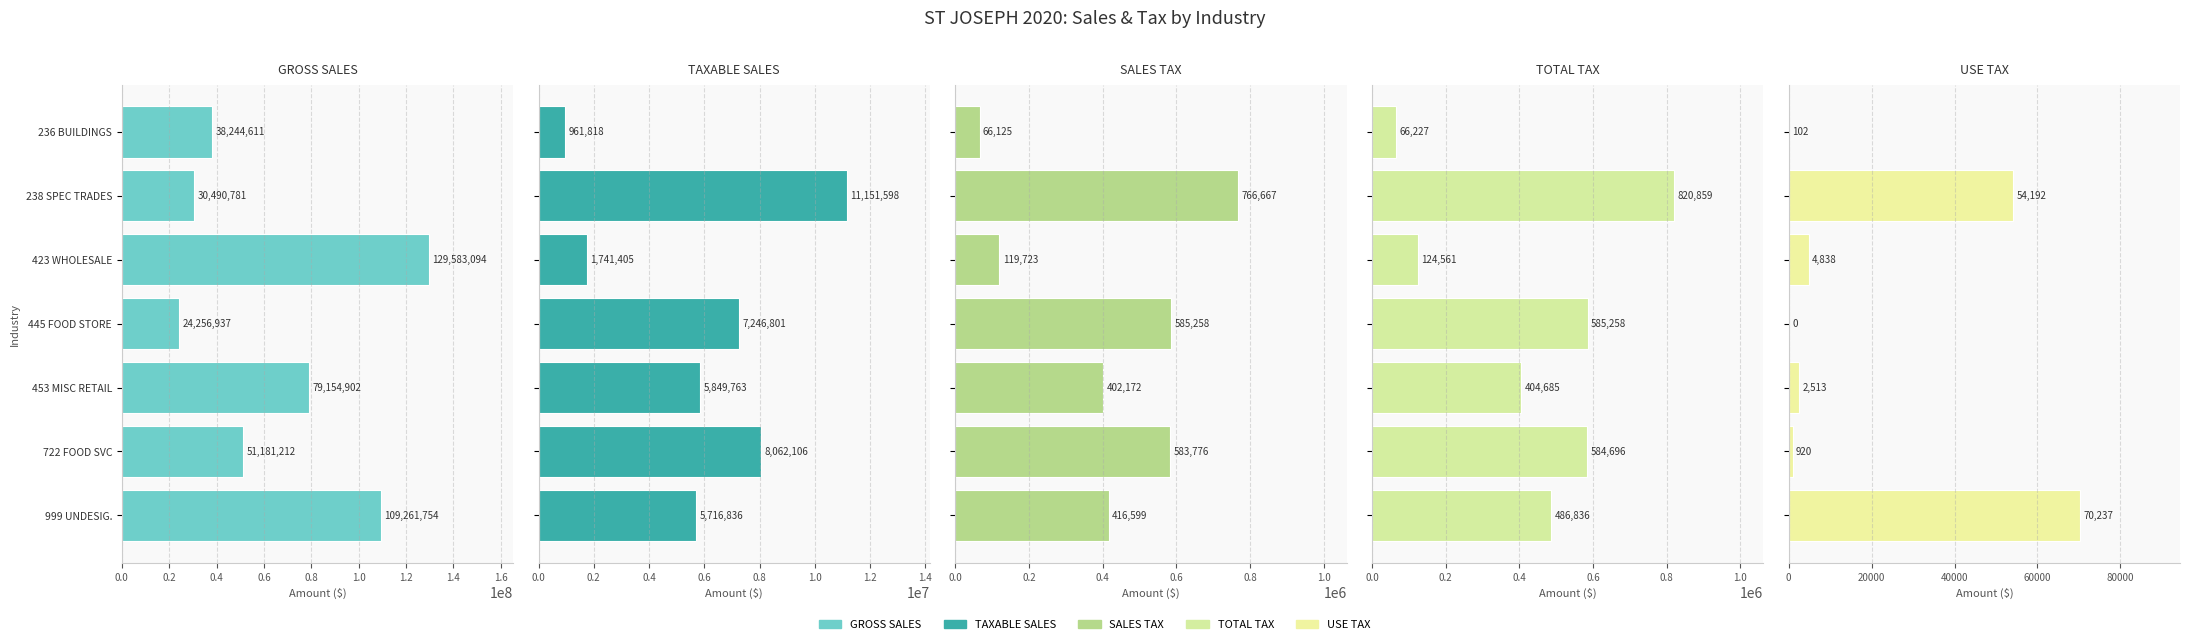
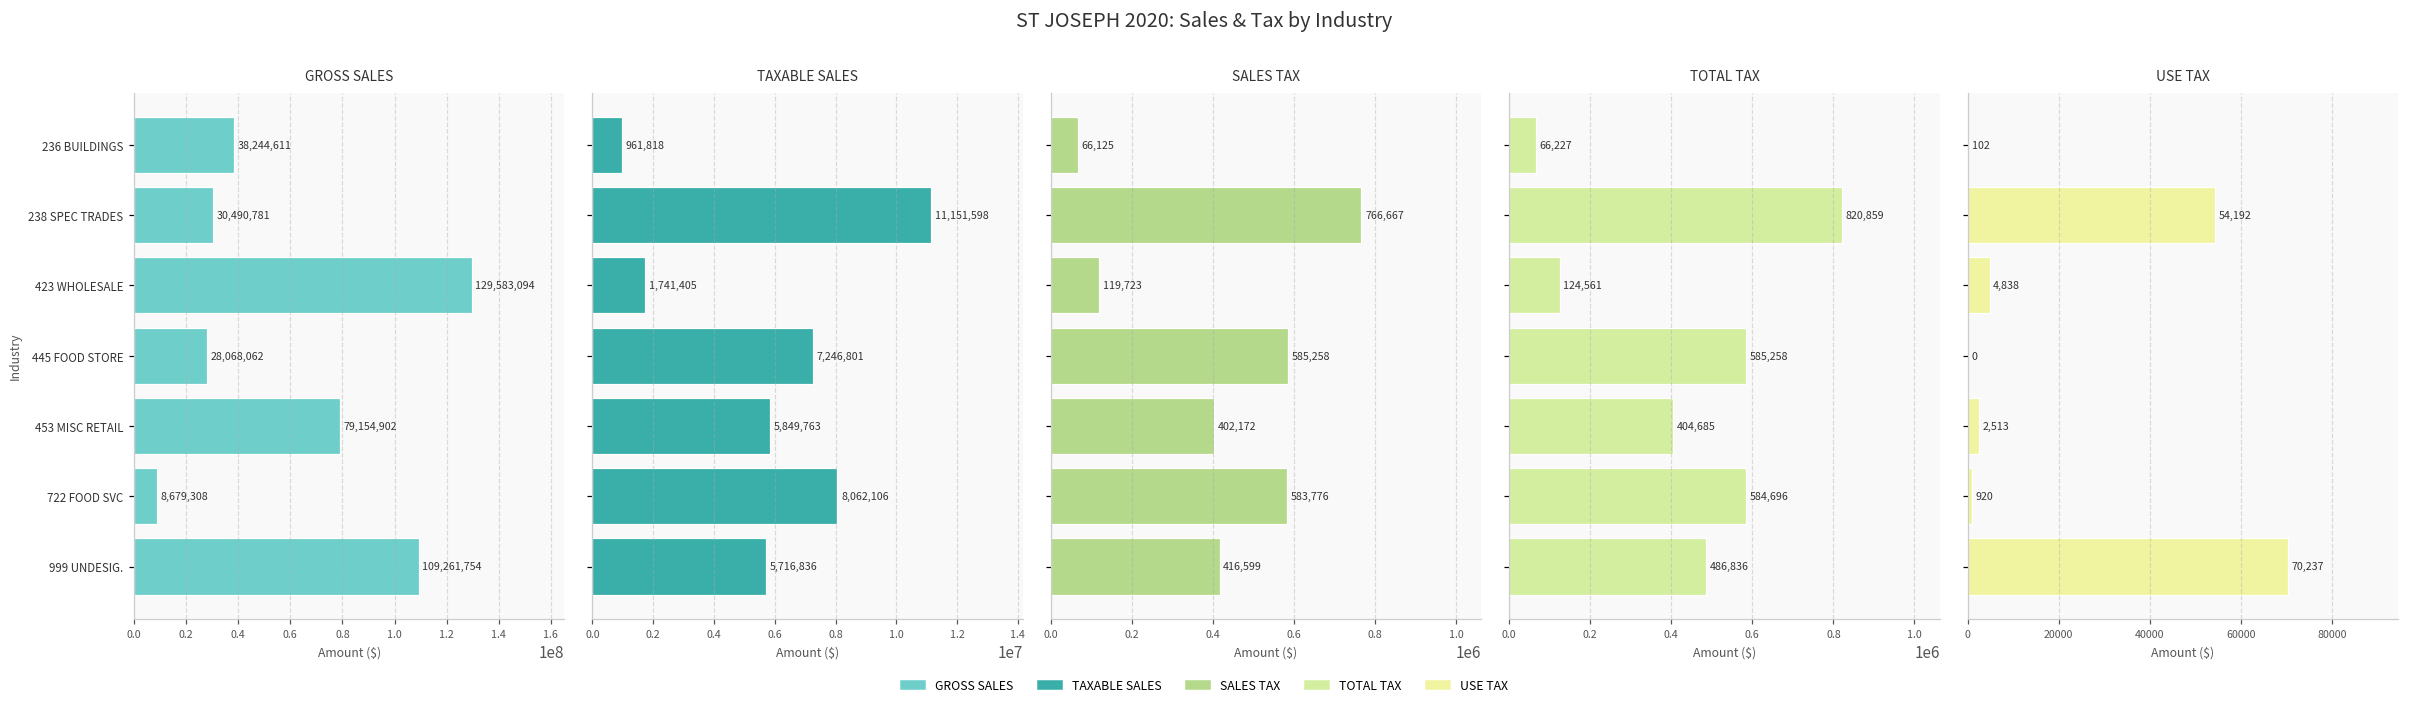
  {
    "GROSS SALES": {
      "236 BUILDINGS": "38,244,611",
      "238 SPEC TRADES": "30,490,781",
      "423 WHOLESALE": "129,583,094",
-     "445 FOOD STORE": "24,256,937",
+     "445 FOOD STORE": "28,068,062",
      "453 MISC RETAIL": "79,154,902",
-     "722 FOOD SVC": "51,181,212",
+     "722 FOOD SVC": "8,679,308",
      "999 UNDESIG.": "109,261,754"
    }
  }
